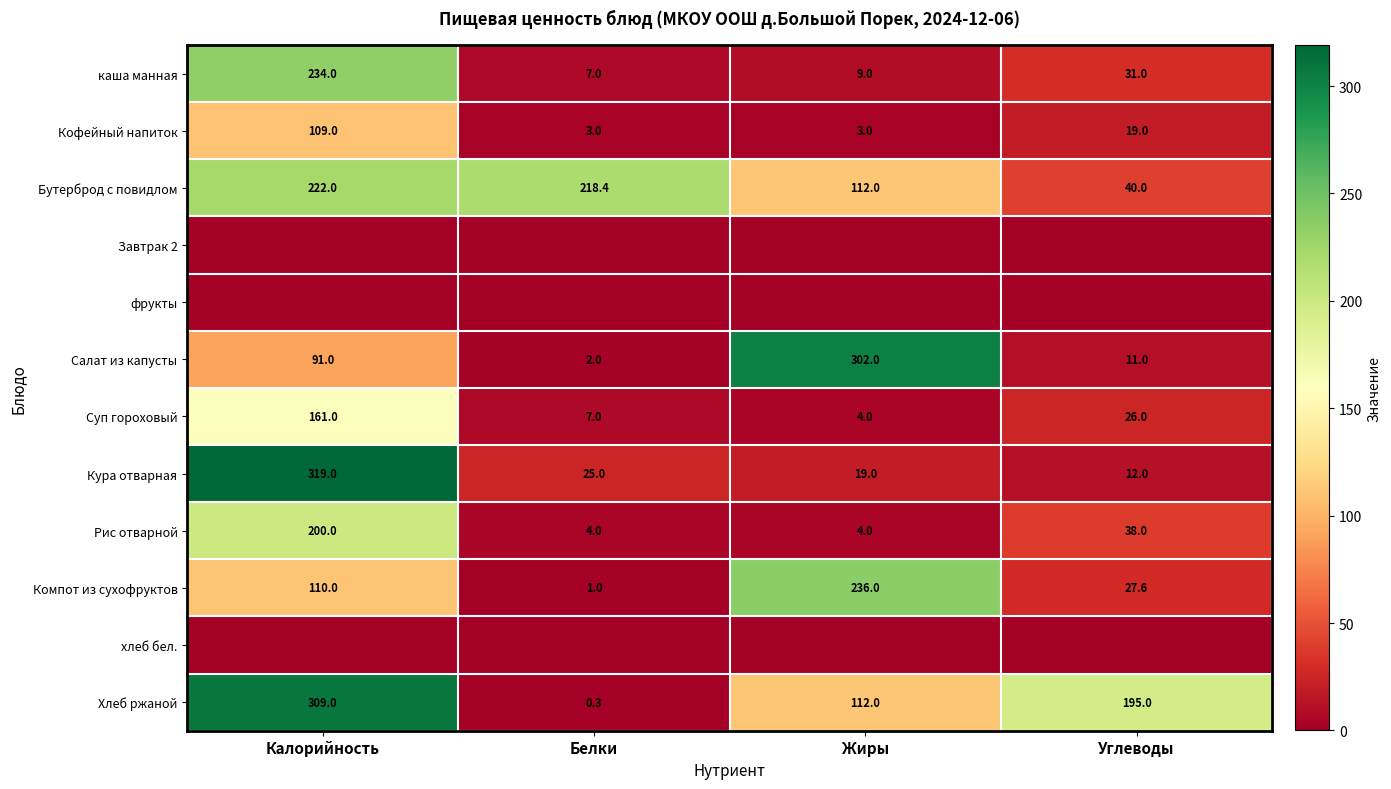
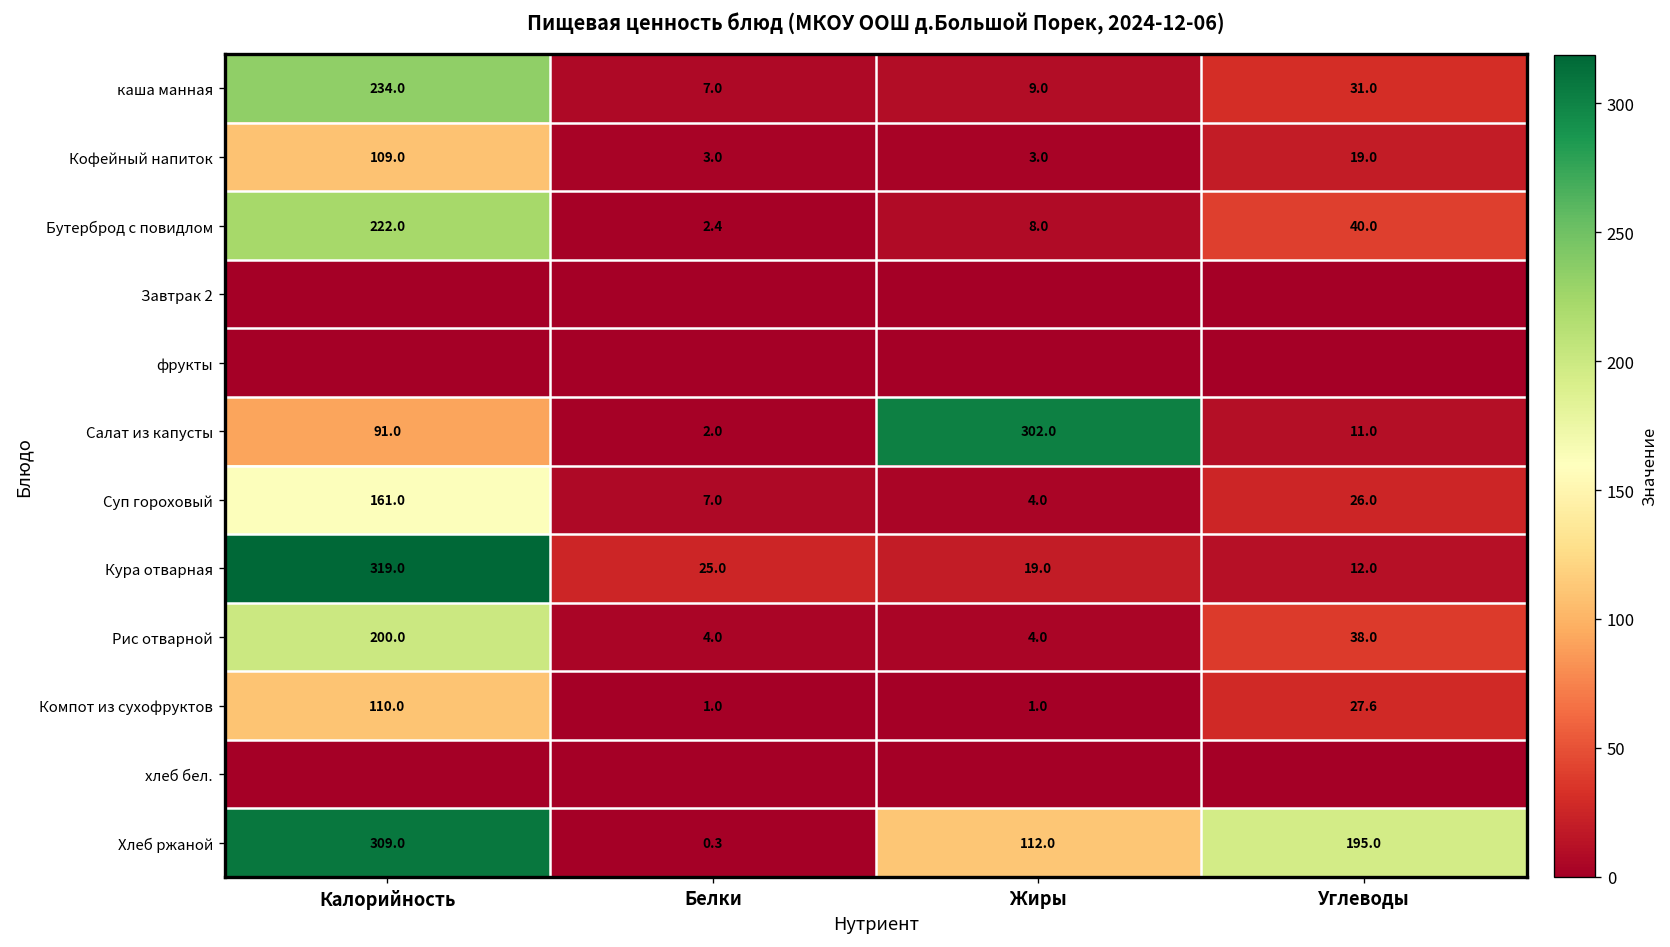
  {
    "каша манная": {
      "Калорийность": 234.0,
      "Белки": 7.0,
      "Жиры": 9.0,
      "Углеводы": 31.0
    },
    "Кофейный напиток": {
      "Калорийность": 109.0,
      "Белки": 3.0,
      "Жиры": 3.0,
      "Углеводы": 19.0
    },
    "Бутерброд с повидлом": {
      "Калорийность": 222.0,
-     "Белки": 218.4,
-     "Жиры": 112.0,
+     "Белки": 2.4,
+     "Жиры": 8.0,
      "Углеводы": 40.0
    },
    "Салат из капусты": {
      "Калорийность": 91.0,
      "Белки": 2.0,
      "Жиры": 302.0,
      "Углеводы": 11.0
    },
    "Суп гороховый": {
      "Калорийность": 161.0,
      "Белки": 7.0,
      "Жиры": 4.0,
      "Углеводы": 26.0
    },
    "Кура отварная": {
      "Калорийность": 319.0,
      "Белки": 25.0,
      "Жиры": 19.0,
      "Углеводы": 12.0
    },
    "Рис отварной": {
      "Калорийность": 200.0,
      "Белки": 4.0,
      "Жиры": 4.0,
      "Углеводы": 38.0
    },
    "Компот из сухофруктов": {
      "Калорийность": 110.0,
      "Белки": 1.0,
-     "Жиры": 236.0,
+     "Жиры": 1.0,
      "Углеводы": 27.6
    },
    "Хлеб ржаной": {
      "Калорийность": 309.0,
      "Белки": 0.3,
      "Жиры": 112.0,
      "Углеводы": 195.0
    }
  }
